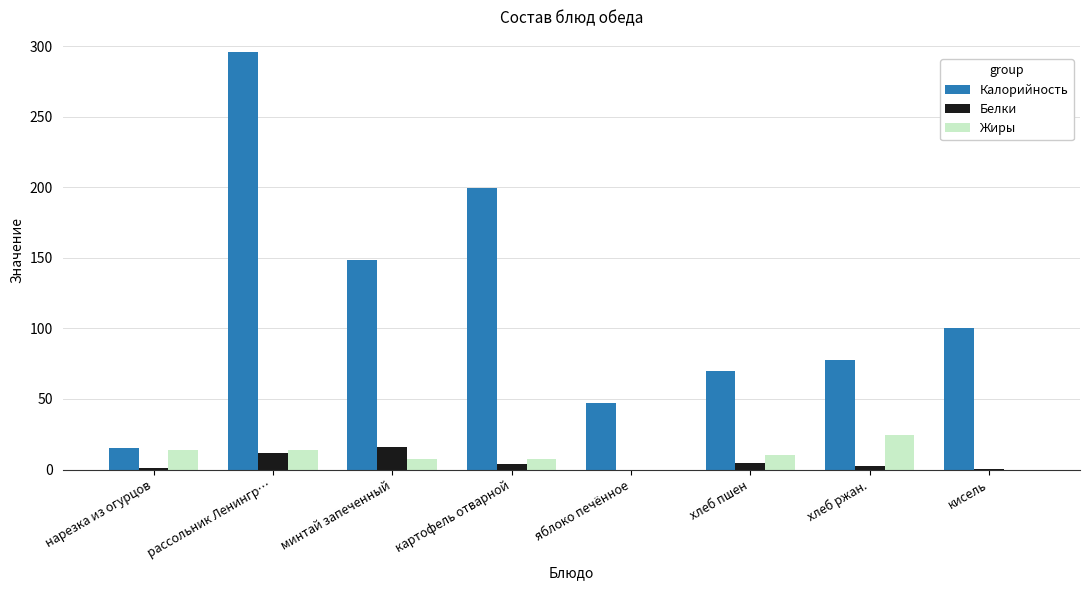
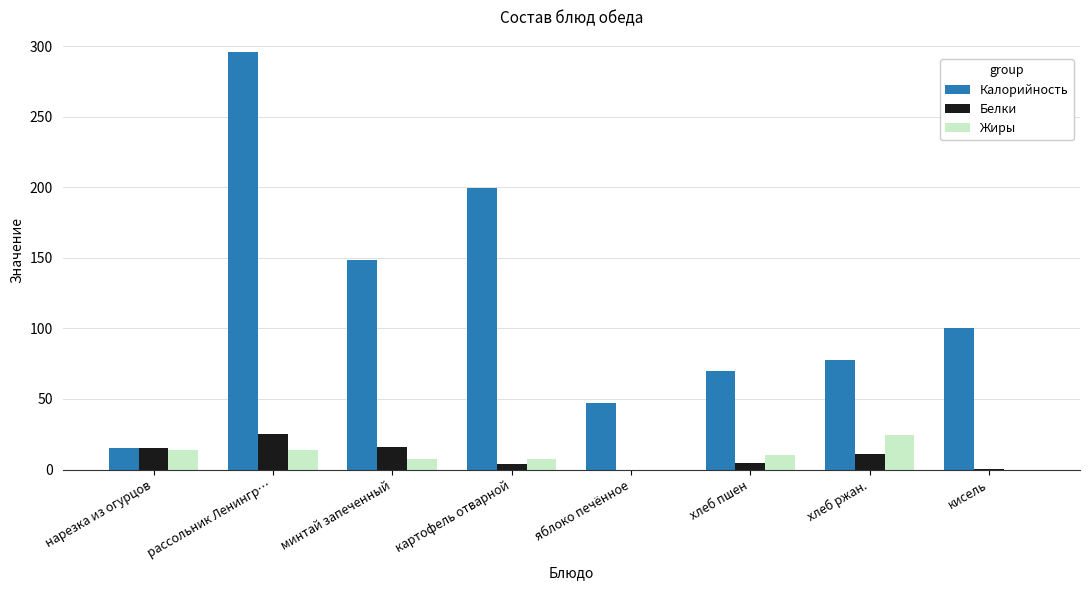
  {
    "Калорийность": {
      "нарезка из огурцов": 15,
      "рассольник Ленингр…": 296,
      "минтай запеченный": 149,
      "картофель отварной": 200,
      "яблоко печённое": 47,
      "хлеб пшен": 70,
      "хлеб ржан.": 77,
      "кисель": 100
    },
    "Белки": {
-     "нарезка из огурцов": 1,
-     "рассольник Ленингр…": 12,
+     "нарезка из огурцов": 15,
+     "рассольник Ленингр…": 26,
      "минтай запеченный": 16,
      "картофель отварной": 4,
      "яблоко печённое": 0,
      "хлеб пшен": 5,
-     "хлеб ржан.": 3
+     "хлеб ржан.": 11
    },
    "Жиры": {
      "нарезка из огурцов": 14,
      "рассольник Ленингр…": 14,
      "минтай запеченный": 7,
      "картофель отварной": 7,
      "яблоко печённое": 0,
      "хлеб пшен": 11,
      "хлеб ржан.": 25,
      "кисель": 0
    }
  }
